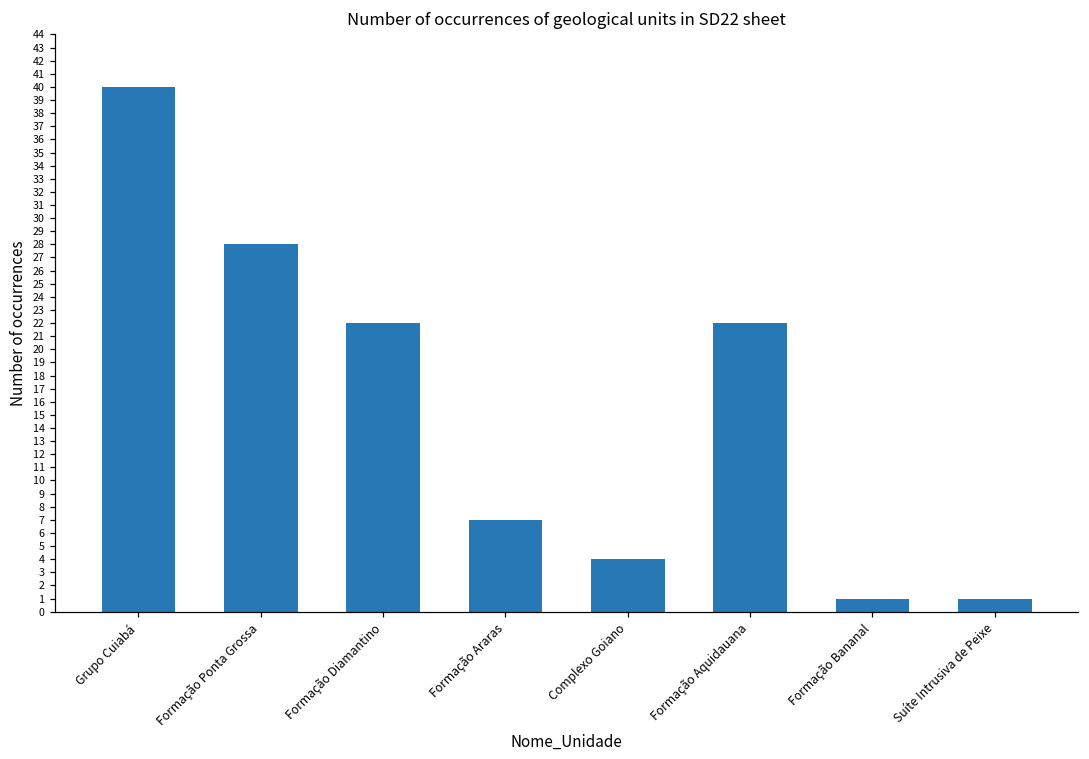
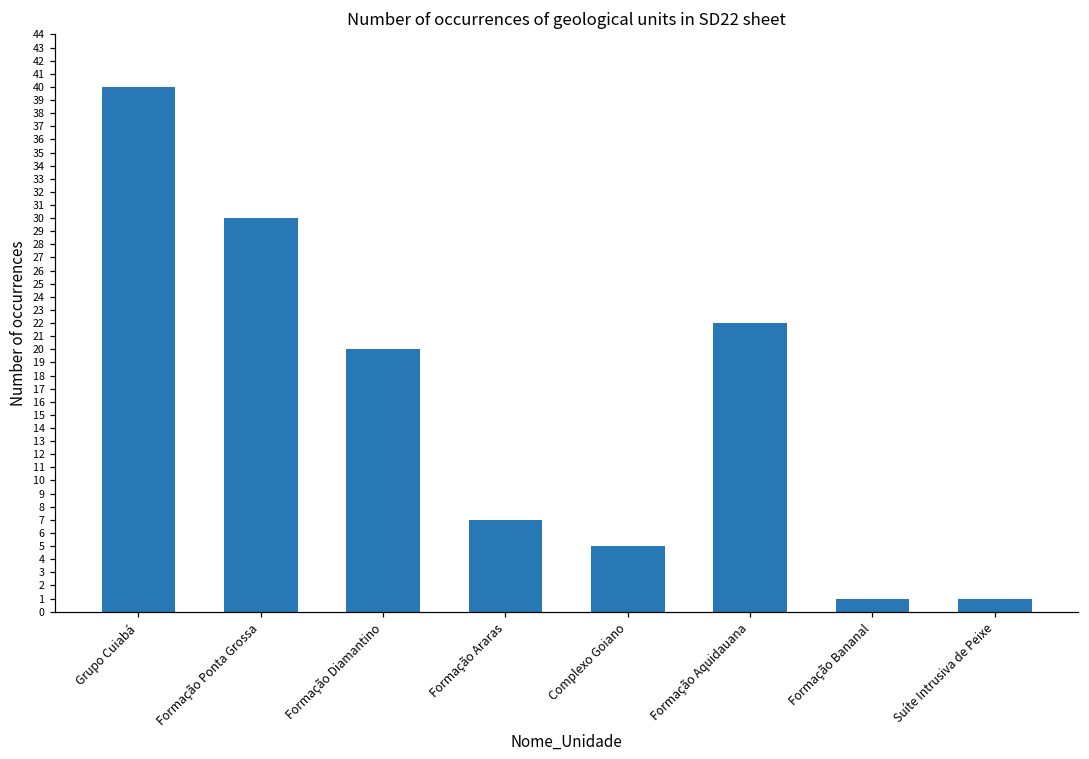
  {
    "Grupo Cuiabá": 40,
-   "Formação Ponta Grossa": 28,
-   "Formação Diamantino": 22,
+   "Formação Ponta Grossa": 30,
+   "Formação Diamantino": 20,
    "Formação Araras": 7,
-   "Complexo Goiano": 4,
+   "Complexo Goiano": 5,
    "Formação Aquidauana": 22,
    "Formação Bananal": 1,
    "Suíte Intrusiva de Peixe": 1
  }
